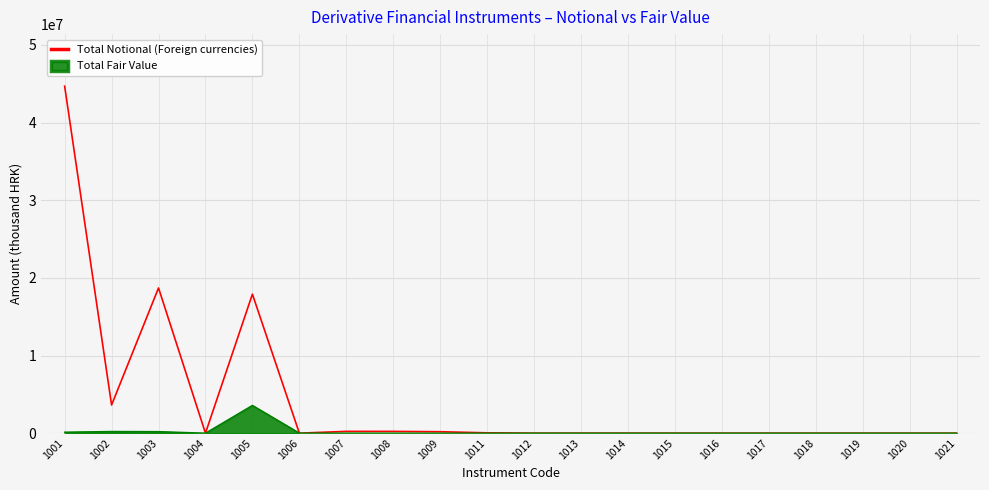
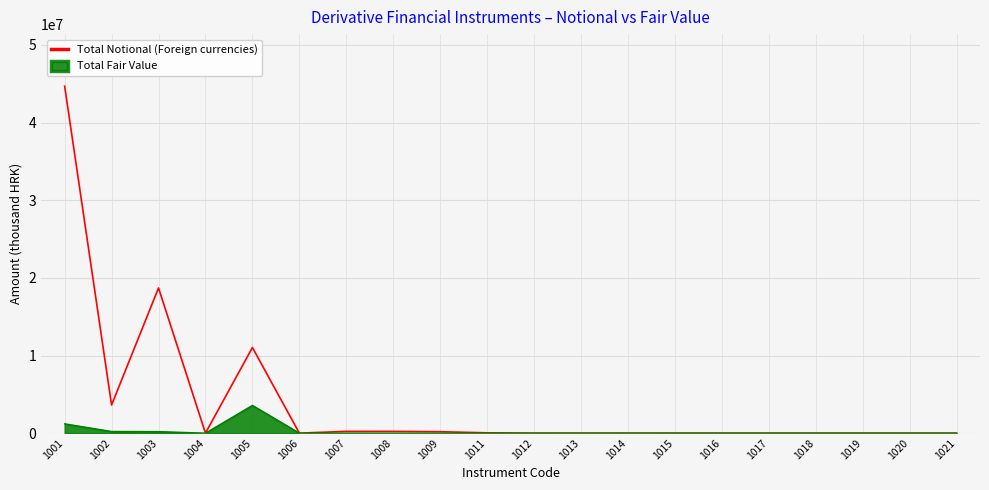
  {
    "Total Fair Value": {
-     "1001": 0,
+     "1001": 1000000,
      "1002": 0,
      "1003": 0,
      "1005": 4000000
    },
    "Total Notional (Foreign currencies)": {
      "1001": 45000000,
      "1002": 4000000,
      "1003": 19000000,
-     "1005": 18000000
+     "1005": 11000000
    }
  }
